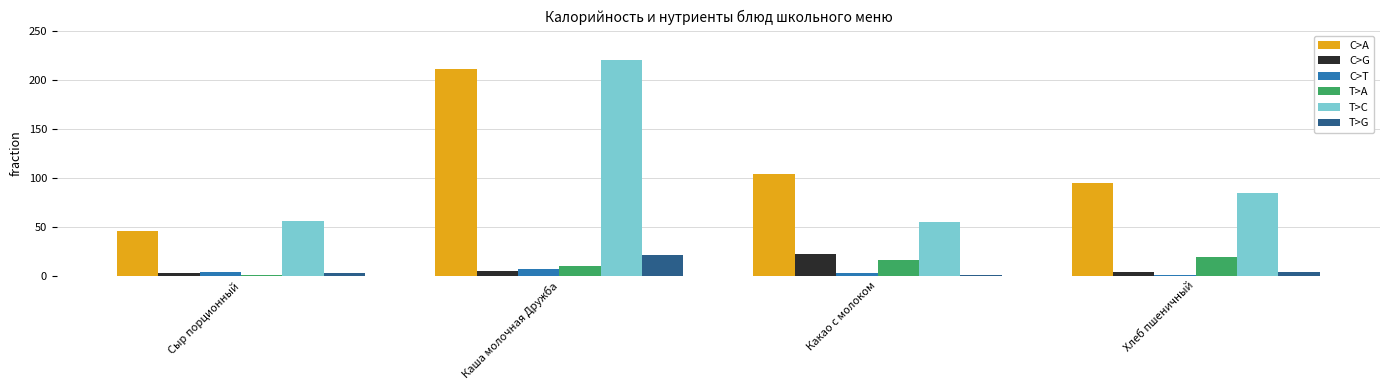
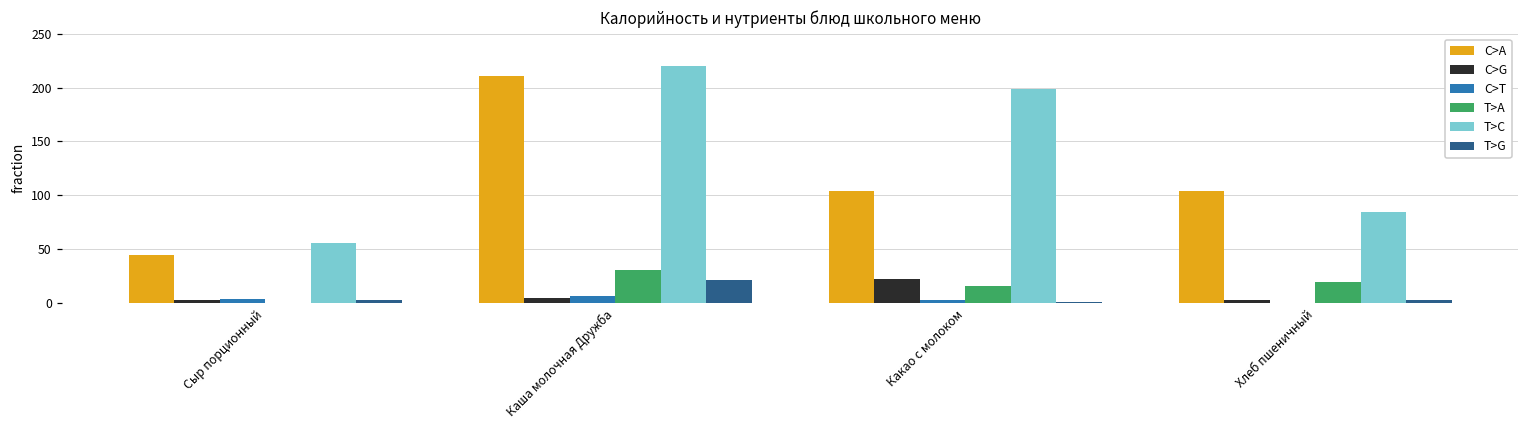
  {
    "C>A": {
      "Сыр порционный": 50,
      "Каша молочная Дружба": 210,
      "Какао с молоком": 100,
-     "Хлеб пшеничный": 90
+     "Хлеб пшеничный": 100
    },
    "C>G": {
      "Сыр порционный": 0,
      "Каша молочная Дружба": 10,
      "Какао с молоком": 20,
      "Хлеб пшеничный": 0
    },
    "T>A": {
-     "Каша молочная Дружба": 10,
+     "Каша молочная Дружба": 30,
      "Какао с молоком": 20,
      "Хлеб пшеничный": 20
    },
    "T>C": {
      "Сыр порционный": 60,
      "Каша молочная Дружба": 220,
-     "Какао с молоком": 50,
+     "Какао с молоком": 200,
      "Хлеб пшеничный": 80
    }
  }
